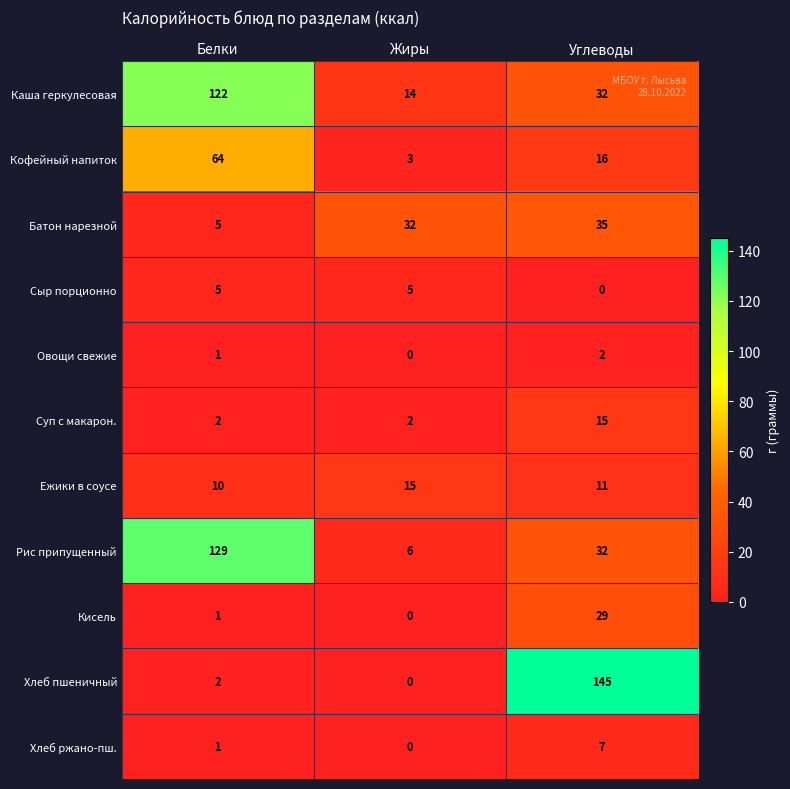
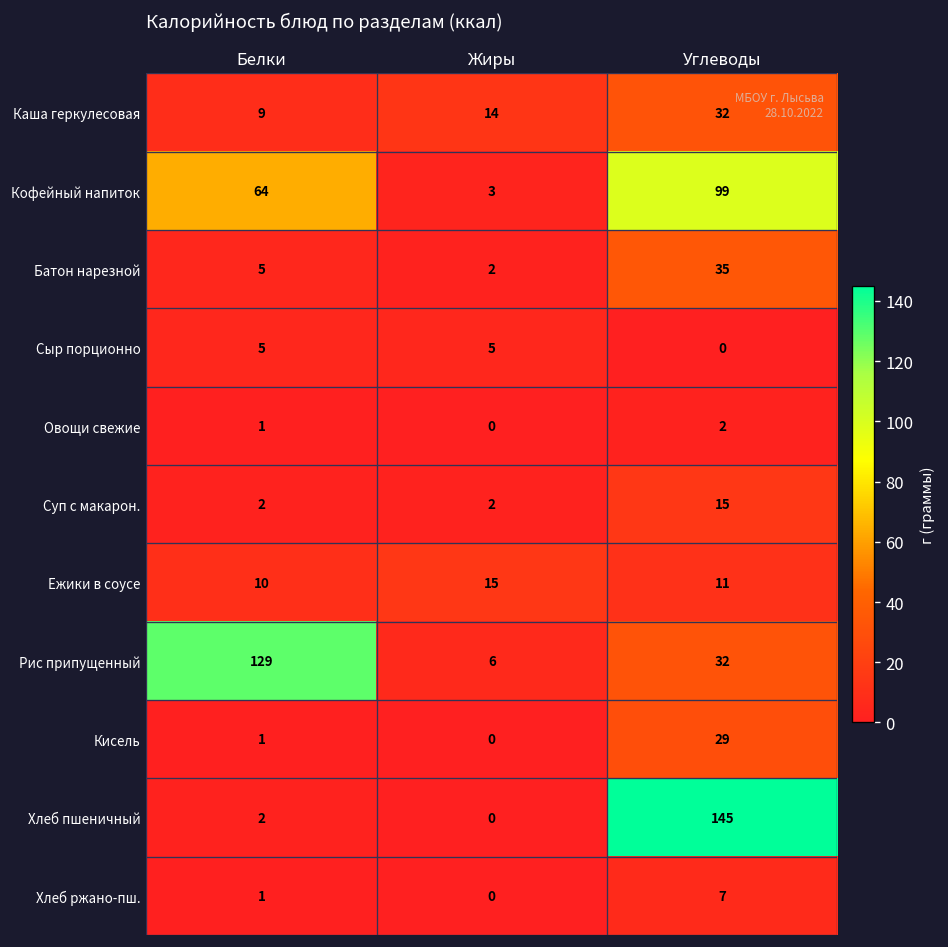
  {
    "Каша геркулесовая": {
-     "Белки": 122,
+     "Белки": 9,
      "Жиры": 14
    },
    "Кофейный напиток": {
      "Белки": 64,
      "Жиры": 3,
-     "Углеводы": 16
+     "Углеводы": 99
    },
    "Батон нарезной": {
      "Белки": 5,
-     "Жиры": 32,
+     "Жиры": 2,
      "Углеводы": 35
    },
    "Сыр порционно": {
      "Белки": 5,
      "Жиры": 5,
      "Углеводы": 0
    },
    "Овощи свежие": {
      "Белки": 1,
      "Жиры": 0,
      "Углеводы": 2
    },
    "Суп с макарон.": {
      "Белки": 2,
      "Жиры": 2,
      "Углеводы": 15
    },
    "Ежики в соусе": {
      "Белки": 10,
      "Жиры": 15,
      "Углеводы": 11
    },
    "Рис припущенный": {
      "Белки": 129,
      "Жиры": 6,
      "Углеводы": 32
    },
    "Кисель": {
      "Белки": 1,
      "Жиры": 0,
      "Углеводы": 29
    },
    "Хлеб пшеничный": {
      "Белки": 2,
      "Жиры": 0,
      "Углеводы": 145
    },
    "Хлеб ржано-пш.": {
      "Белки": 1,
      "Жиры": 0,
      "Углеводы": 7
    }
  }
